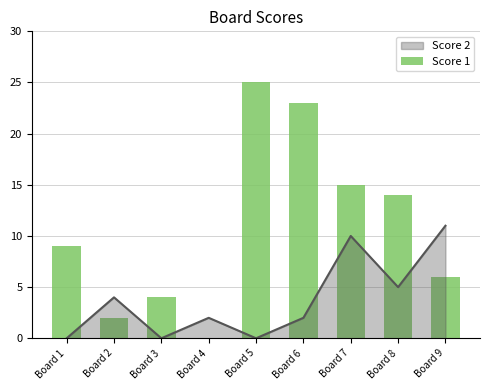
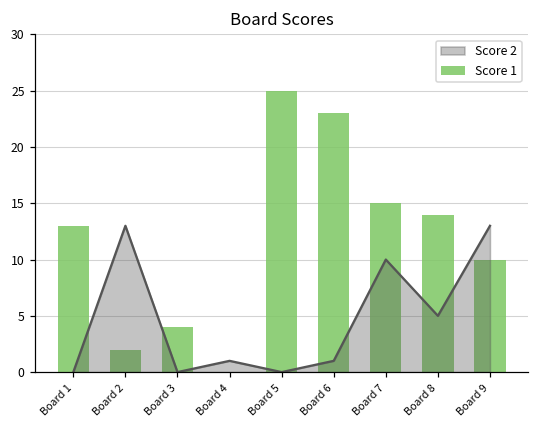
  {
    "Score 1": {
-     "Board 1": 9,
+     "Board 1": 13,
      "Board 2": 2,
      "Board 3": 4,
      "Board 4": 0,
      "Board 5": 25,
      "Board 6": 23,
      "Board 7": 15,
      "Board 8": 14,
-     "Board 9": 6
+     "Board 9": 10
    },
    "Score 2": {
      "Board 1": 0,
-     "Board 2": 4,
+     "Board 2": 13,
      "Board 3": 0,
-     "Board 4": 2,
+     "Board 4": 1,
      "Board 5": 0,
-     "Board 6": 2,
+     "Board 6": 1,
      "Board 7": 10,
      "Board 8": 5,
-     "Board 9": 11
+     "Board 9": 13
    }
  }
